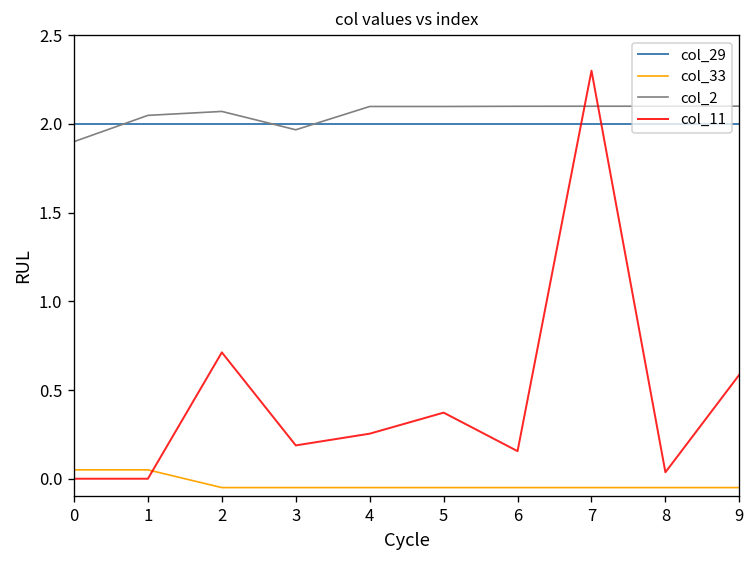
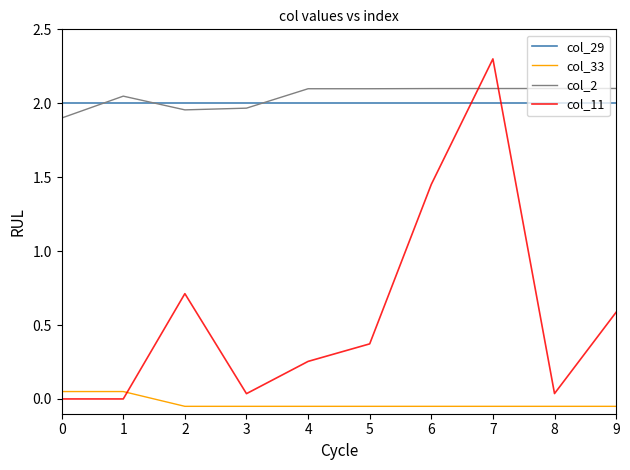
  {
    "col_29": {
      "0": 2.00,
      "1": 2.00,
      "2": 2.00,
      "3": 2.00,
      "4": 2.00,
      "5": 2.00,
      "6": 2.00,
      "7": 2.00,
      "9": 2.00
    },
    "col_33": {
      "0": 0.05,
      "1": 0.05,
      "2": -0.05,
      "3": -0.05,
      "4": -0.05,
      "5": -0.05,
      "6": -0.05,
      "7": -0.05,
      "8": -0.05,
      "9": -0.05
    },
    "col_2": {
      "0": 1.90,
      "1": 2.05,
-     "2": 2.07,
+     "2": 1.96,
      "3": 1.97,
      "4": 2.10,
      "5": 2.10,
      "6": 2.10,
      "7": 2.10,
      "9": 2.10
    },
    "col_11": {
      "0": 0.00,
      "1": 0.00,
      "2": 0.71,
-     "3": 0.19,
+     "3": 0.04,
      "4": 0.25,
      "5": 0.37,
-     "6": 0.16,
+     "6": 1.45,
      "7": 2.30,
      "8": 0.04,
      "9": 0.59
    }
  }
